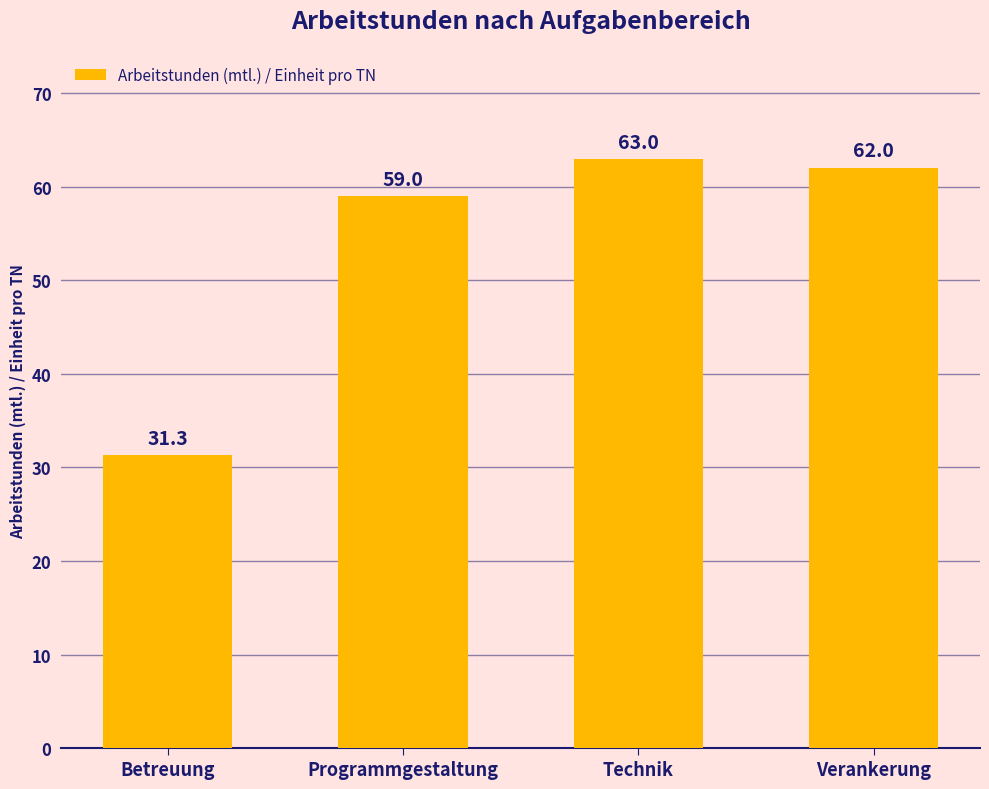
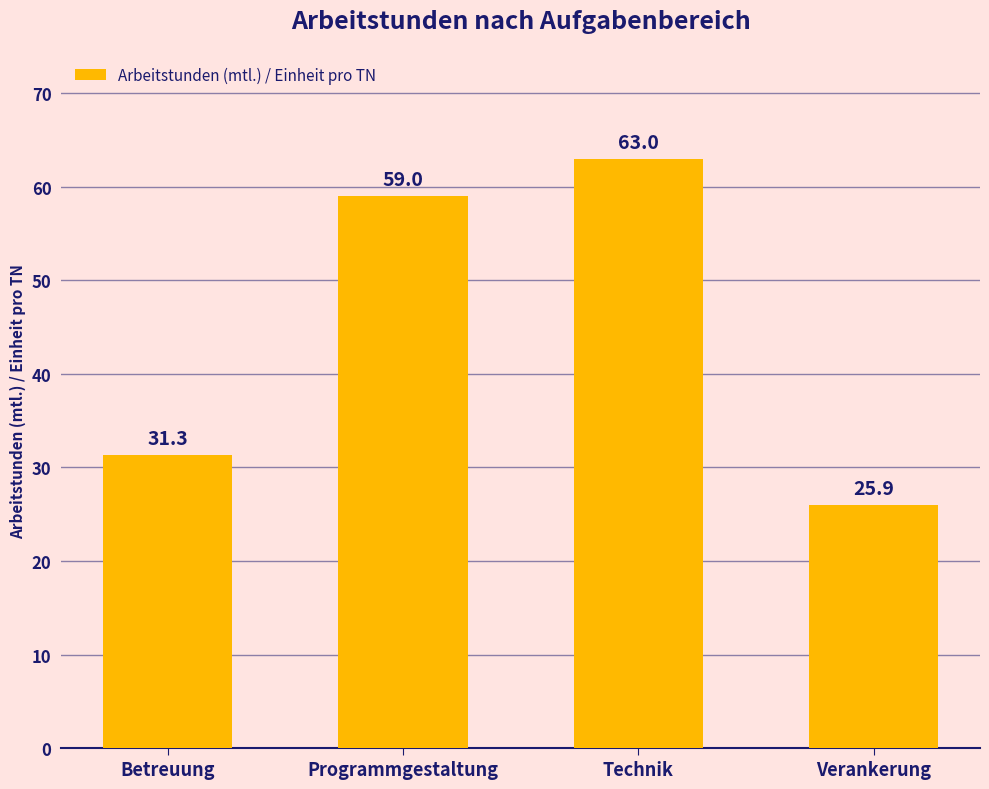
  {
    "Betreuung": 31.3,
    "Programmgestaltung": 59.0,
    "Technik": 63.0,
-   "Verankerung": 62.0
+   "Verankerung": 25.9
  }
